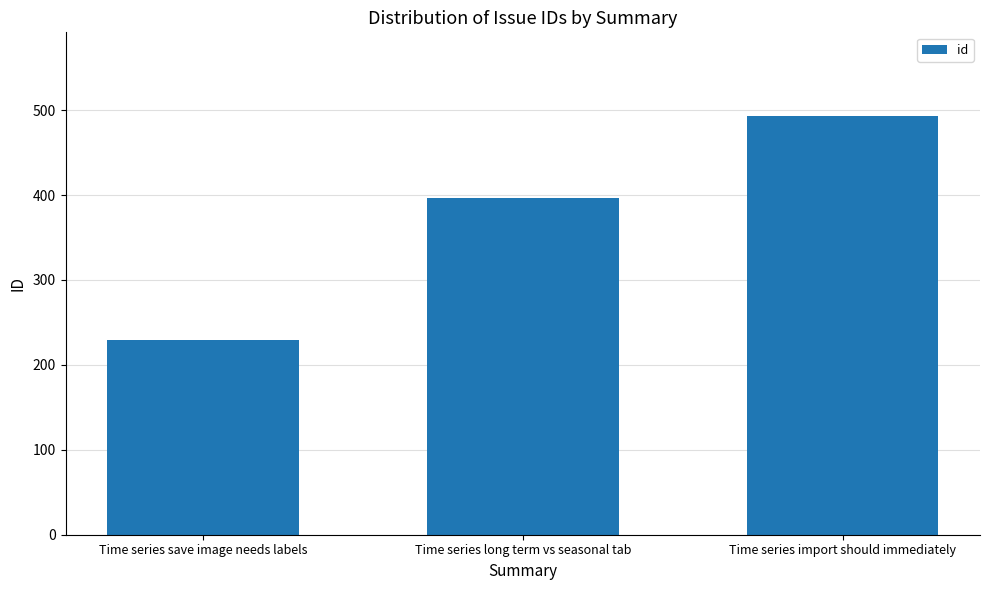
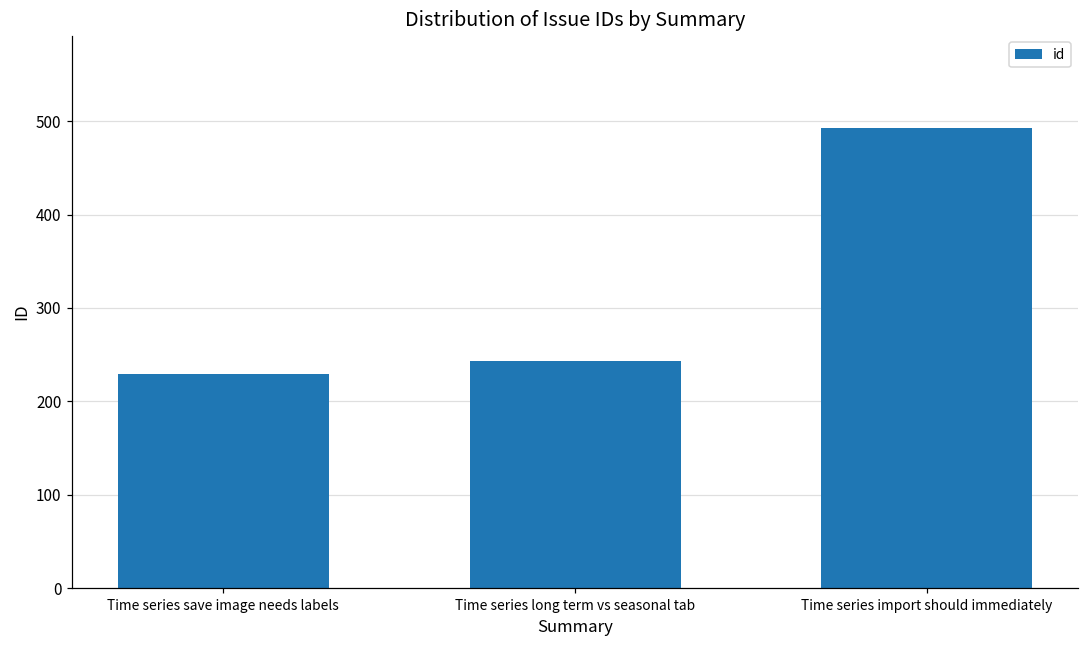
  {
    "Time series save image needs labels": 230,
-   "Time series long term vs seasonal tab": 400,
+   "Time series long term vs seasonal tab": 240,
    "Time series import should immediately": 490
  }
